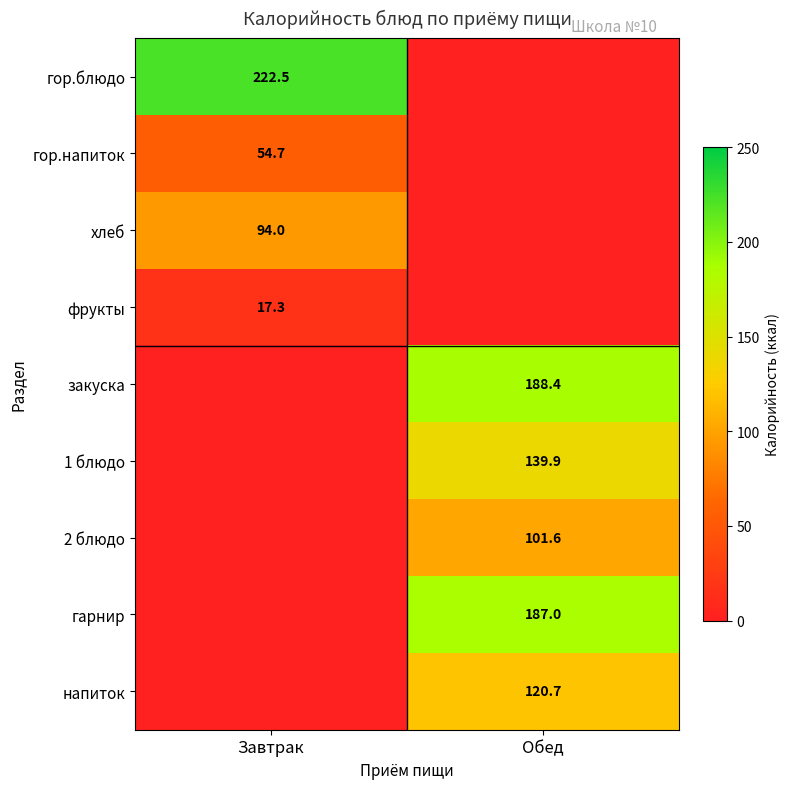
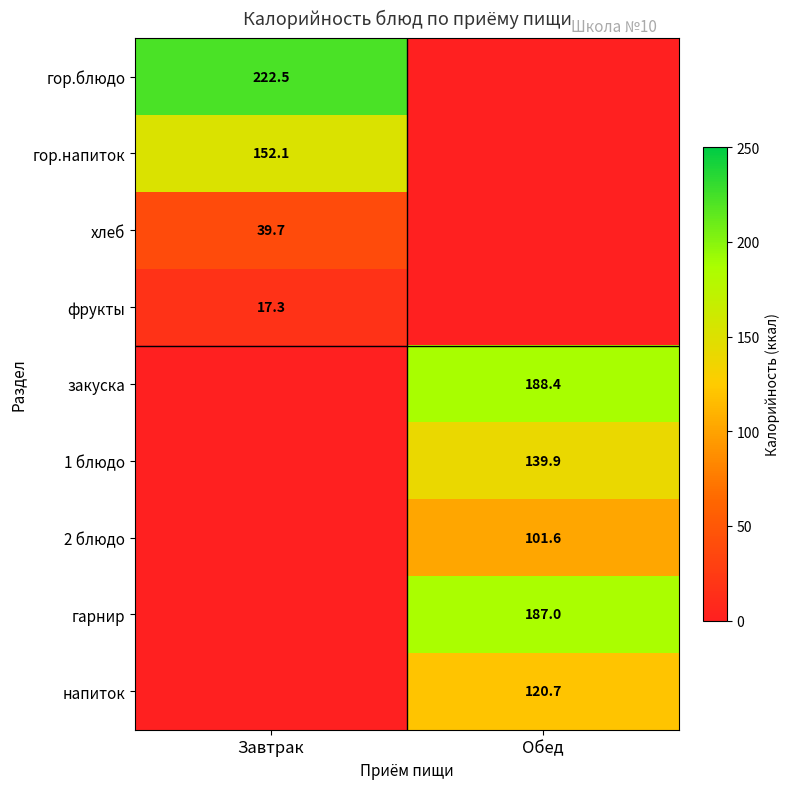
  {
    "гор.блюдо": {
      "Завтрак": 222.5
    },
    "гор.напиток": {
-     "Завтрак": 54.7
+     "Завтрак": 152.1
    },
    "хлеб": {
-     "Завтрак": 94.0
+     "Завтрак": 39.7
    },
    "фрукты": {
      "Завтрак": 17.3
    },
    "закуска": {
      "Обед": 188.4
    },
    "1 блюдо": {
      "Обед": 139.9
    },
    "2 блюдо": {
      "Обед": 101.6
    },
    "гарнир": {
      "Обед": 187.0
    },
    "напиток": {
      "Обед": 120.7
    }
  }
